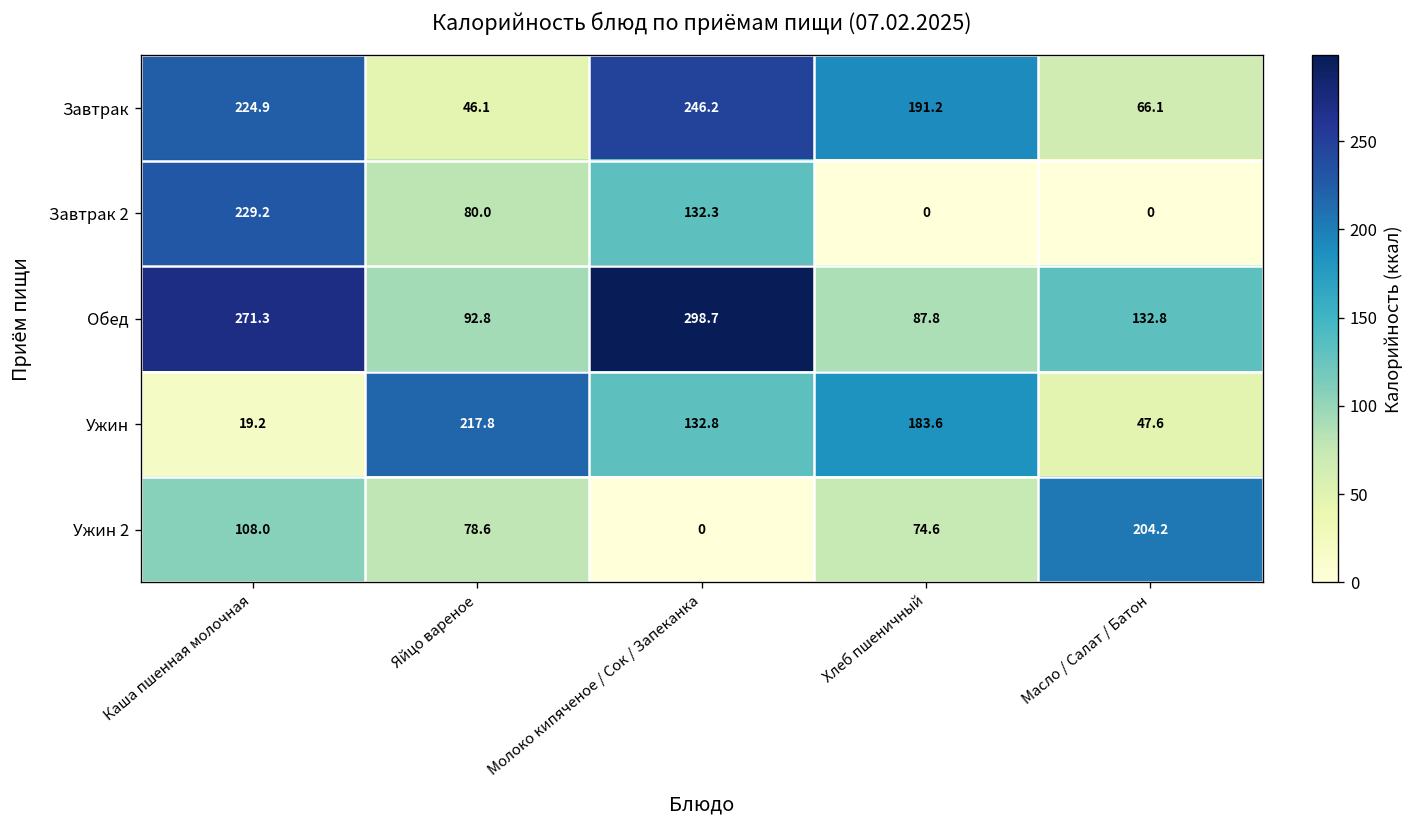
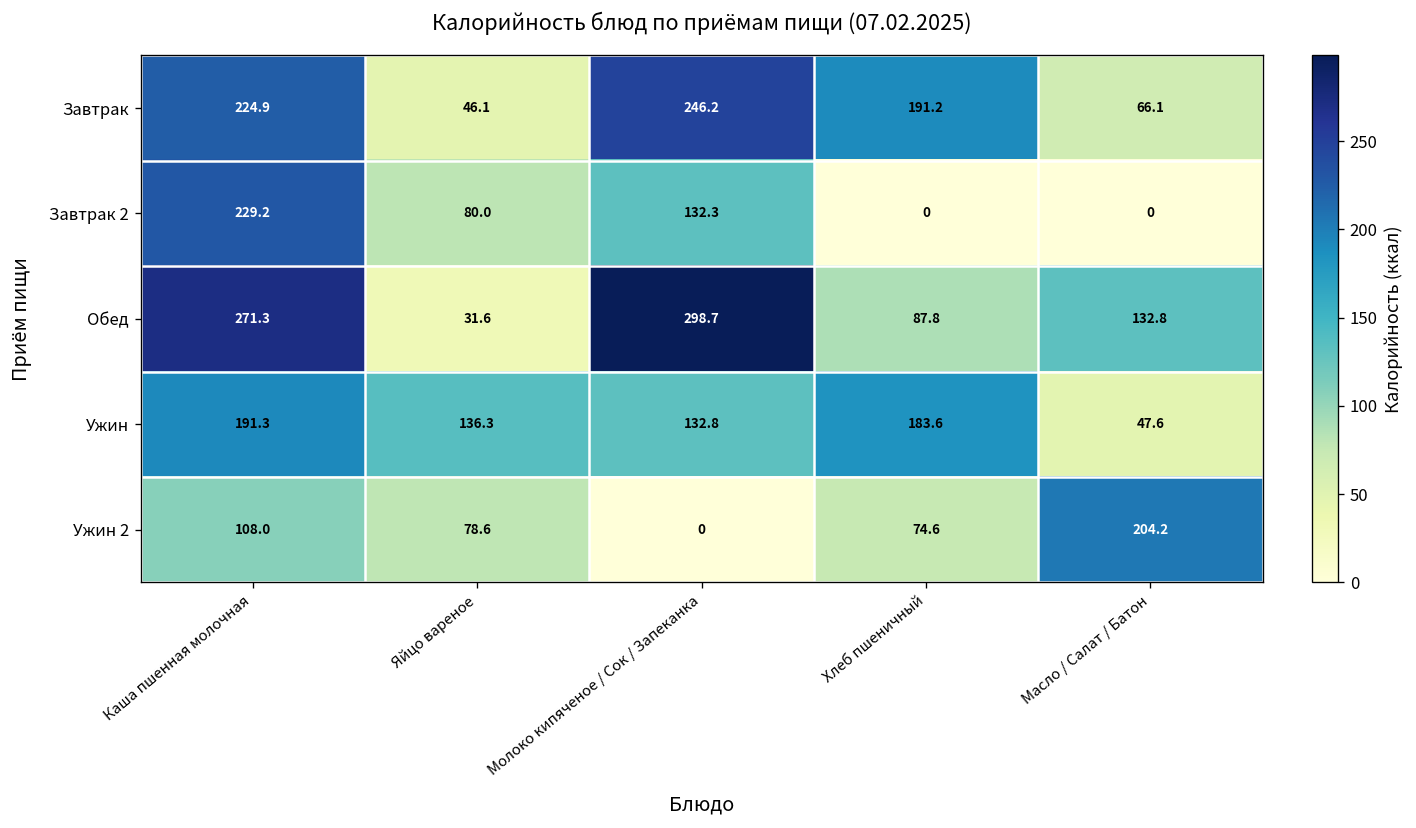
  {
    "Завтрак": {
      "Каша пшенная молочная": 224.9,
      "Яйцо вареное": 46.1,
      "Молоко кипяченое / Сок / Запеканка": 246.2,
      "Хлеб пшеничный": 191.2,
      "Масло / Салат / Батон": 66.1
    },
    "Завтрак 2": {
      "Каша пшенная молочная": 229.2,
      "Яйцо вареное": 80.0,
      "Молоко кипяченое / Сок / Запеканка": 132.3,
      "Хлеб пшеничный": 0,
      "Масло / Салат / Батон": 0
    },
    "Обед": {
      "Каша пшенная молочная": 271.3,
-     "Яйцо вареное": 92.8,
+     "Яйцо вареное": 31.6,
      "Молоко кипяченое / Сок / Запеканка": 298.7,
      "Хлеб пшеничный": 87.8,
      "Масло / Салат / Батон": 132.8
    },
    "Ужин": {
-     "Каша пшенная молочная": 19.2,
-     "Яйцо вареное": 217.8,
+     "Каша пшенная молочная": 191.3,
+     "Яйцо вареное": 136.3,
      "Молоко кипяченое / Сок / Запеканка": 132.8,
      "Хлеб пшеничный": 183.6,
      "Масло / Салат / Батон": 47.6
    },
    "Ужин 2": {
      "Каша пшенная молочная": 108.0,
      "Яйцо вареное": 78.6,
      "Молоко кипяченое / Сок / Запеканка": 0,
      "Хлеб пшеничный": 74.6,
      "Масло / Салат / Батон": 204.2
    }
  }
